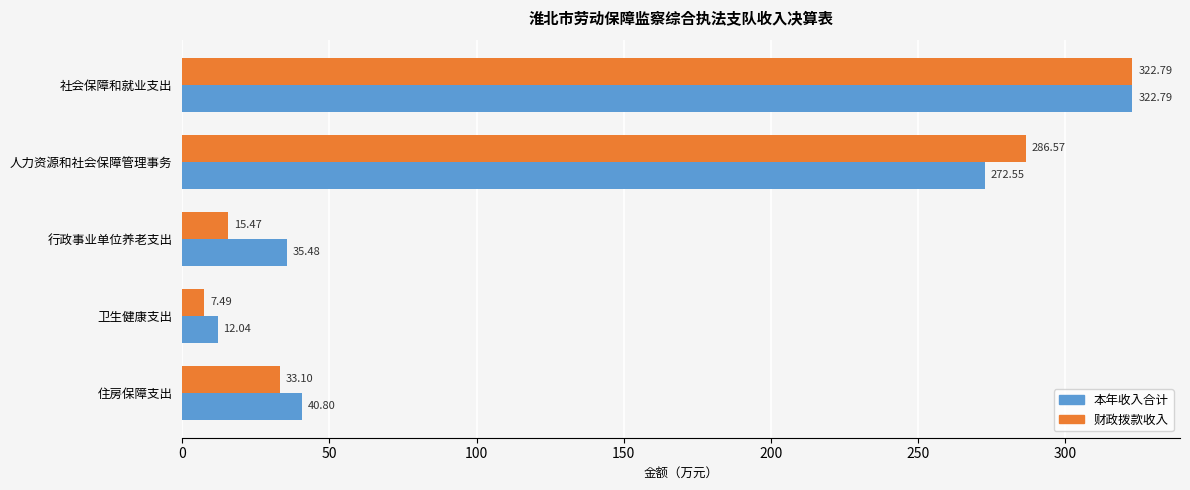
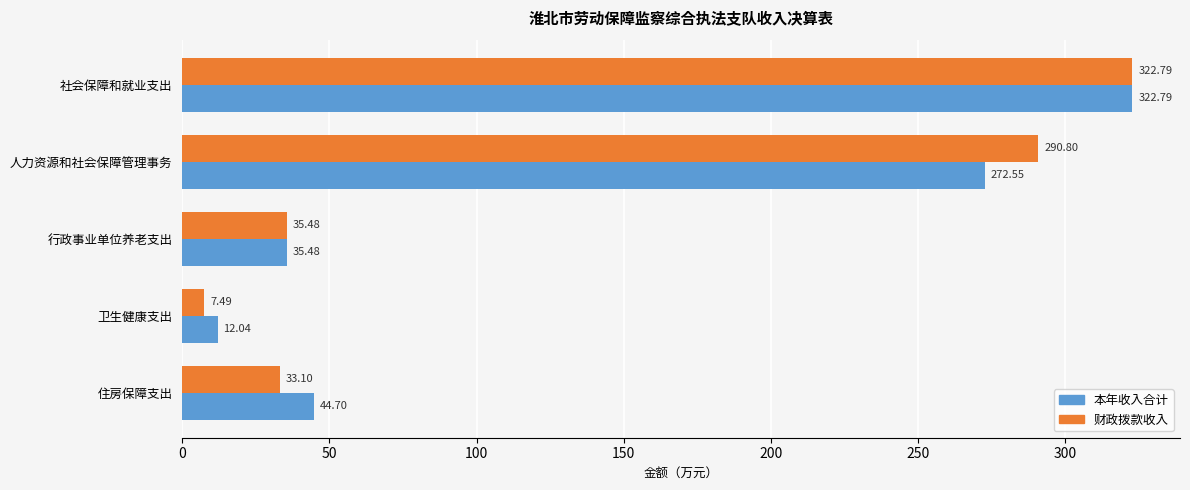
  {
    "本年收入合计": {
      "社会保障和就业支出": 322.79,
      "人力资源和社会保障管理事务": 272.55,
      "行政事业单位养老支出": 35.48,
      "卫生健康支出": 12.04,
-     "住房保障支出": 40.80
+     "住房保障支出": 44.70
    },
    "财政拨款收入": {
      "社会保障和就业支出": 322.79,
-     "人力资源和社会保障管理事务": 286.57,
-     "行政事业单位养老支出": 15.47,
+     "人力资源和社会保障管理事务": 290.80,
+     "行政事业单位养老支出": 35.48,
      "卫生健康支出": 7.49,
      "住房保障支出": 33.10
    }
  }
